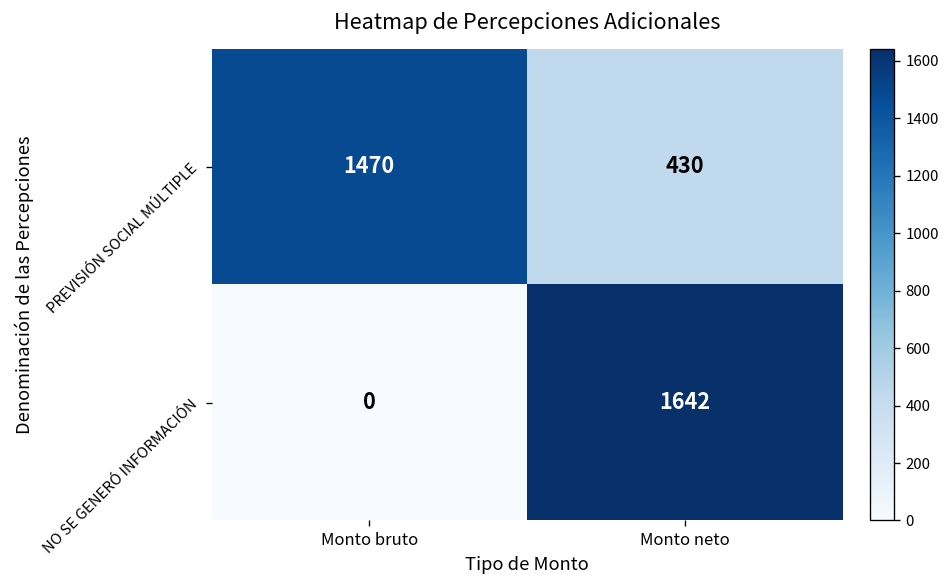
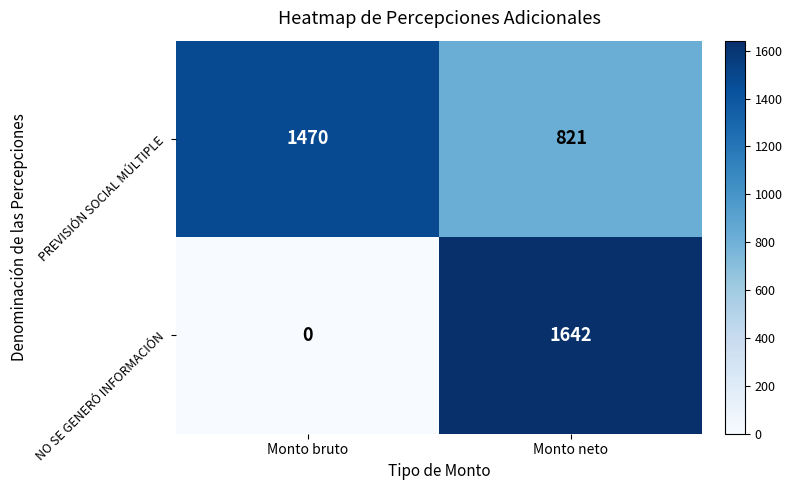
  {
    "PREVISIÓN SOCIAL MÚLTIPLE": {
      "Monto bruto": 1470,
-     "Monto neto": 430
+     "Monto neto": 821
    },
    "NO SE GENERÓ INFORMACIÓN": {
      "Monto bruto": 0,
      "Monto neto": 1642
    }
  }
